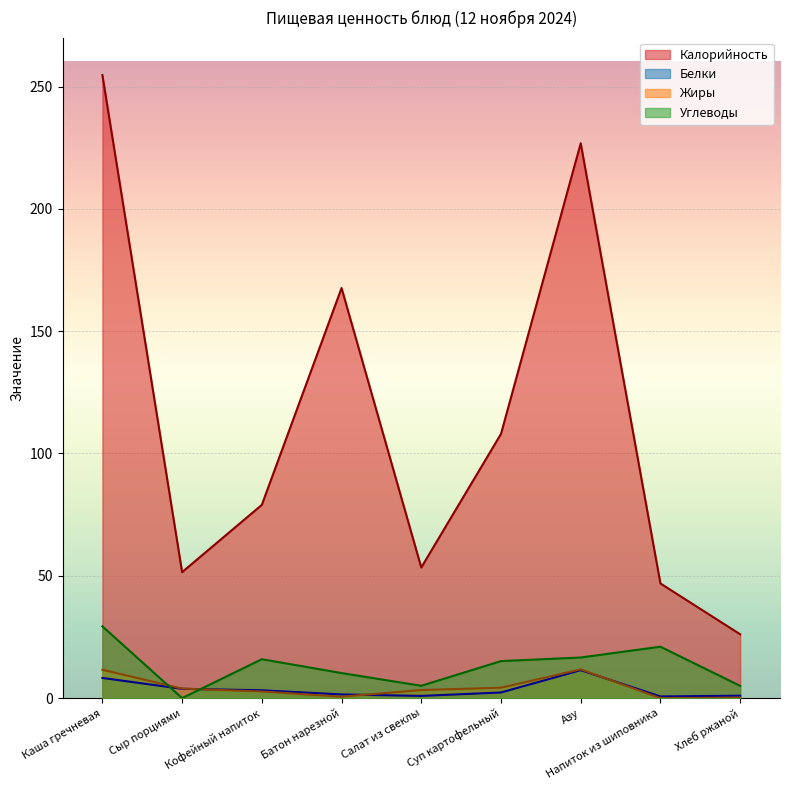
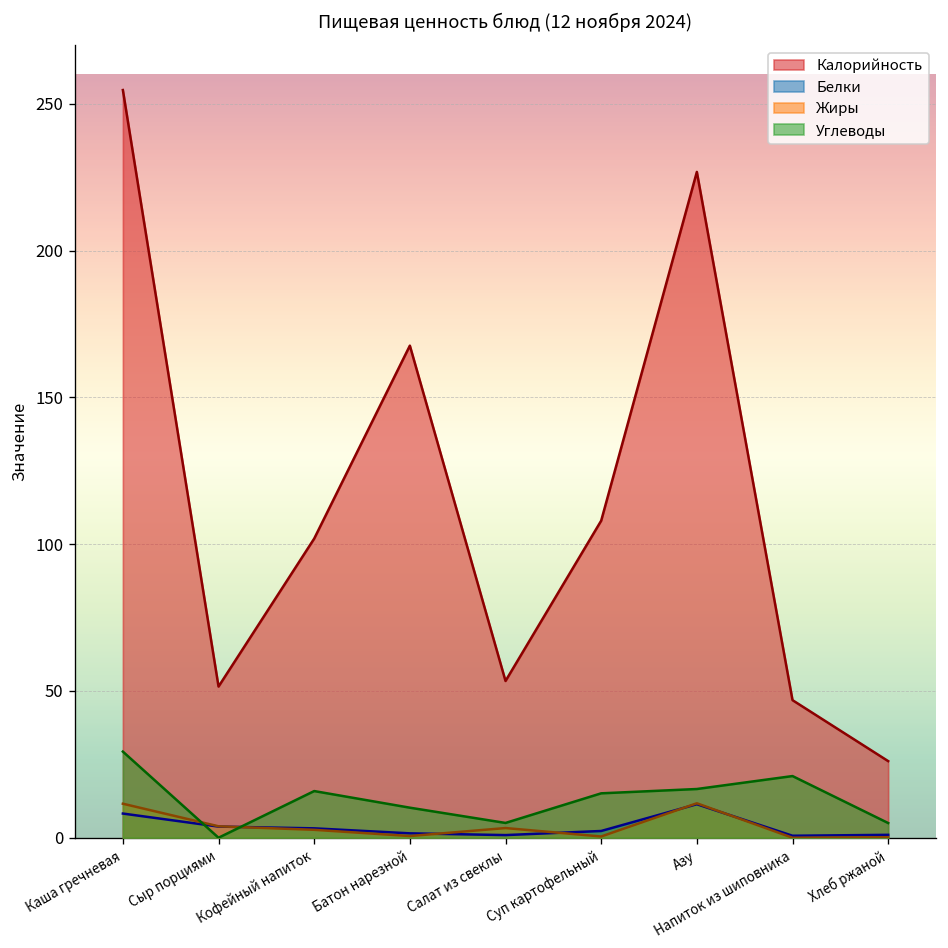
  {
    "Калорийность": {
      "Каша гречневая": 255,
      "Сыр порциями": 52,
-     "Кофейный напиток": 79,
+     "Кофейный напиток": 102,
      "Батон нарезной": 168,
      "Салат из свеклы": 53,
      "Суп картофельный": 108,
      "Азу": 227,
      "Напиток из шиповника": 47,
      "Хлеб ржаной": 26
    },
    "Белки": {
      "Каша гречневая": 8,
      "Салат из свеклы": 1,
      "Суп картофельный": 2
    },
    "Жиры": {
      "Каша гречневая": 12,
      "Салат из свеклы": 3,
-     "Суп картофельный": 4
+     "Суп картофельный": 0
    },
    "Углеводы": {
      "Каша гречневая": 29,
      "Сыр порциями": 0,
      "Кофейный напиток": 16,
      "Батон нарезной": 10,
      "Салат из свеклы": 5,
      "Суп картофельный": 15,
      "Азу": 17,
      "Напиток из шиповника": 21,
      "Хлеб ржаной": 5
    }
  }
